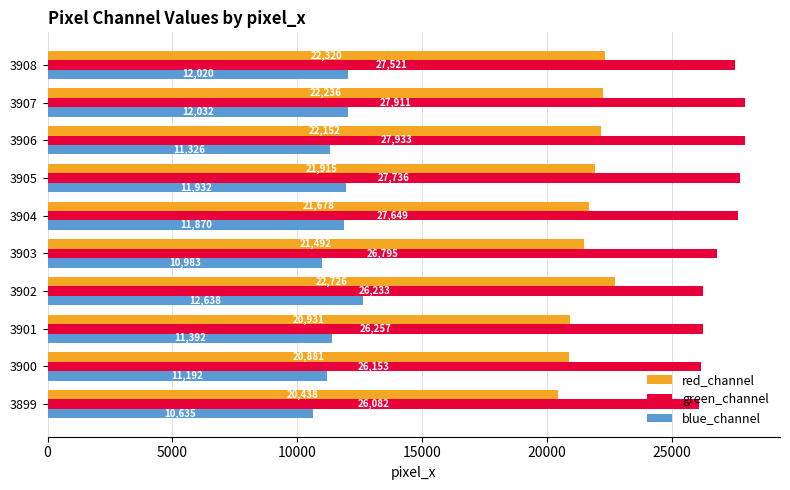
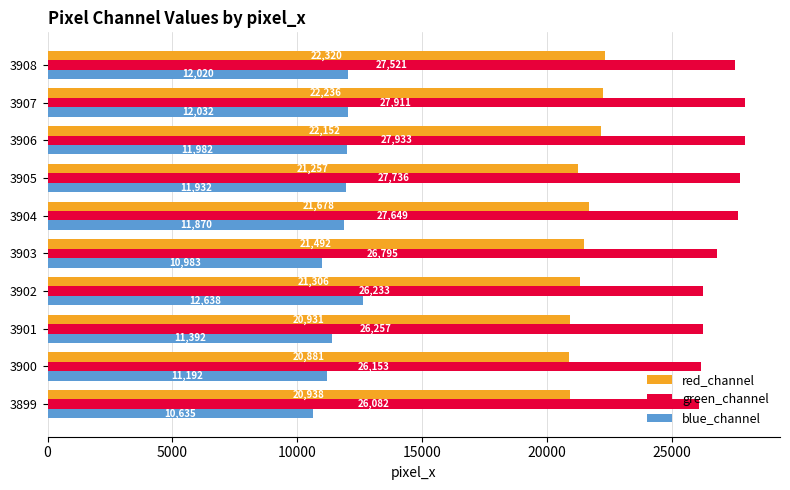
  {
    "red_channel": {
      "3908": "22,320",
      "3907": "22,236",
      "3906": "22,152",
-     "3905": "21,915",
+     "3905": "21,257",
      "3904": "21,678",
      "3903": "21,492",
-     "3902": "22,726",
+     "3902": "21,306",
      "3901": "20,931",
      "3900": "20,881",
-     "3899": "20,438"
+     "3899": "20,938"
    },
    "green_channel": {
      "3908": "27,521",
      "3907": "27,911",
      "3906": "27,933",
      "3905": "27,736",
      "3904": "27,649",
      "3903": "26,795",
      "3902": "26,233",
      "3901": "26,257",
      "3900": "26,153",
      "3899": "26,082"
    },
    "blue_channel": {
      "3908": "12,020",
      "3907": "12,032",
-     "3906": "11,326",
+     "3906": "11,982",
      "3905": "11,932",
      "3904": "11,870",
      "3903": "10,983",
      "3902": "12,638",
      "3901": "11,392",
      "3900": "11,192",
      "3899": "10,635"
    }
  }
